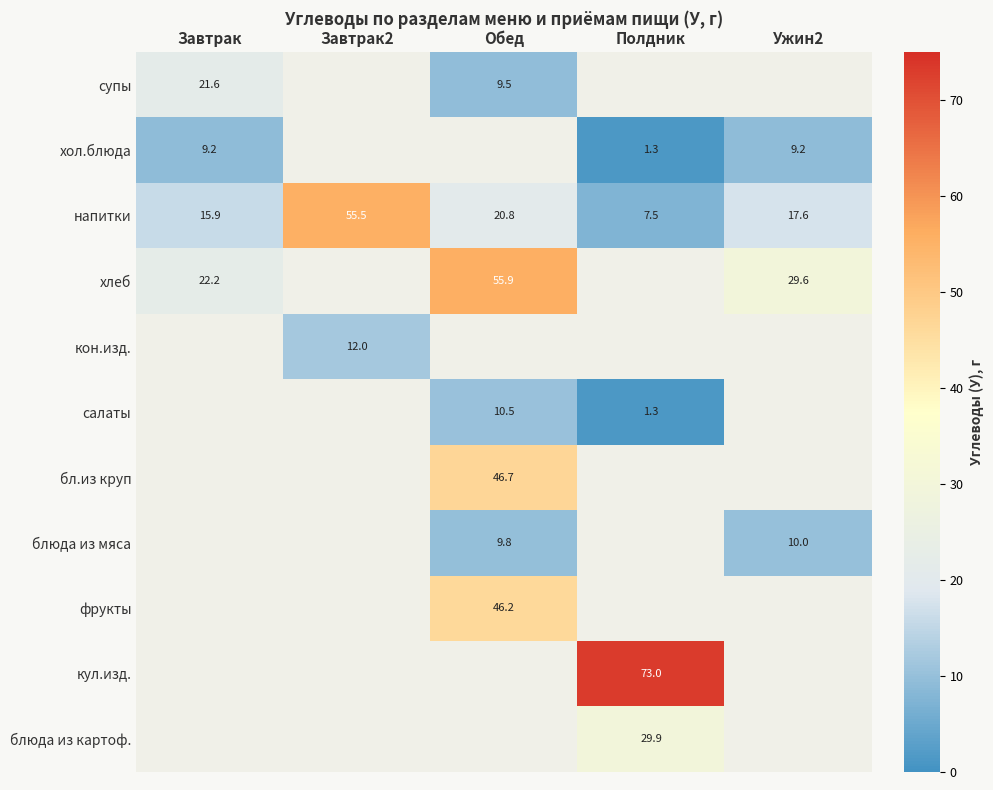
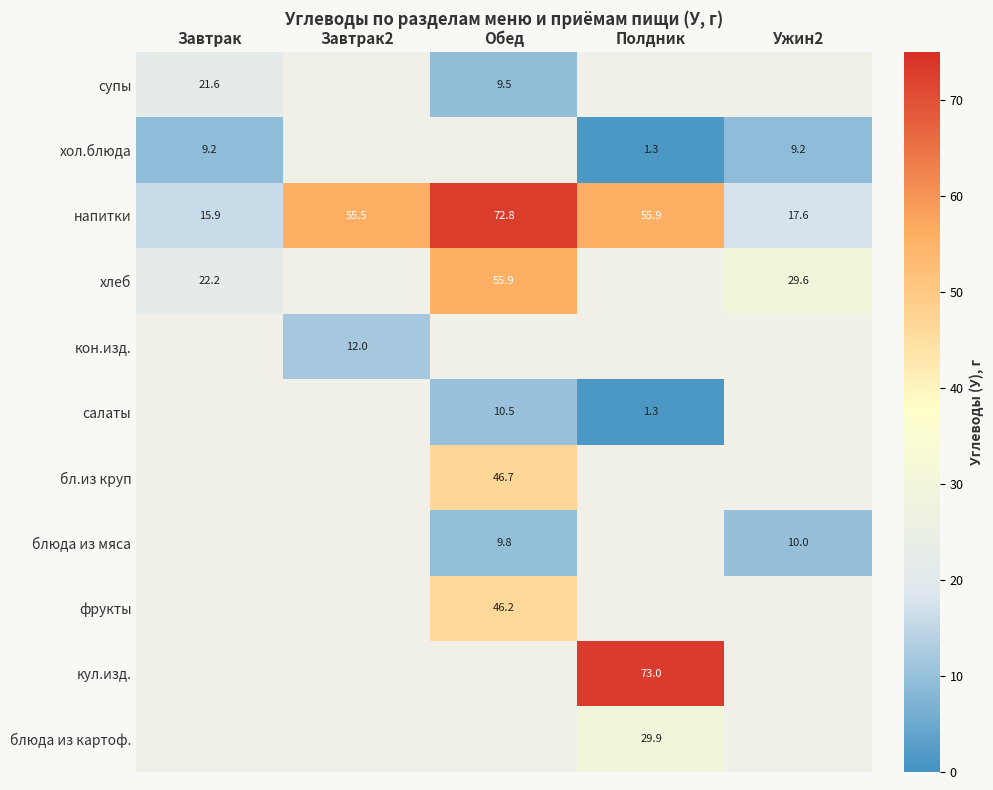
  {
    "супы": {
      "Завтрак": 21.6,
      "Обед": 9.5
    },
    "хол.блюда": {
      "Завтрак": 9.2,
      "Полдник": 1.3,
      "Ужин2": 9.2
    },
    "напитки": {
      "Завтрак": 15.9,
      "Завтрак2": 55.5,
-     "Обед": 20.8,
-     "Полдник": 7.5,
+     "Обед": 72.8,
+     "Полдник": 55.9,
      "Ужин2": 17.6
    },
    "хлеб": {
      "Завтрак": 22.2,
      "Обед": 55.9,
      "Ужин2": 29.6
    },
    "кон.изд.": {
      "Завтрак2": 12.0
    },
    "салаты": {
      "Обед": 10.5,
      "Полдник": 1.3
    },
    "бл.из круп": {
      "Обед": 46.7
    },
    "блюда из мяса": {
      "Обед": 9.8,
      "Ужин2": 10.0
    },
    "фрукты": {
      "Обед": 46.2
    },
    "кул.изд.": {
      "Полдник": 73.0
    },
    "блюда из картоф.": {
      "Полдник": 29.9
    }
  }
